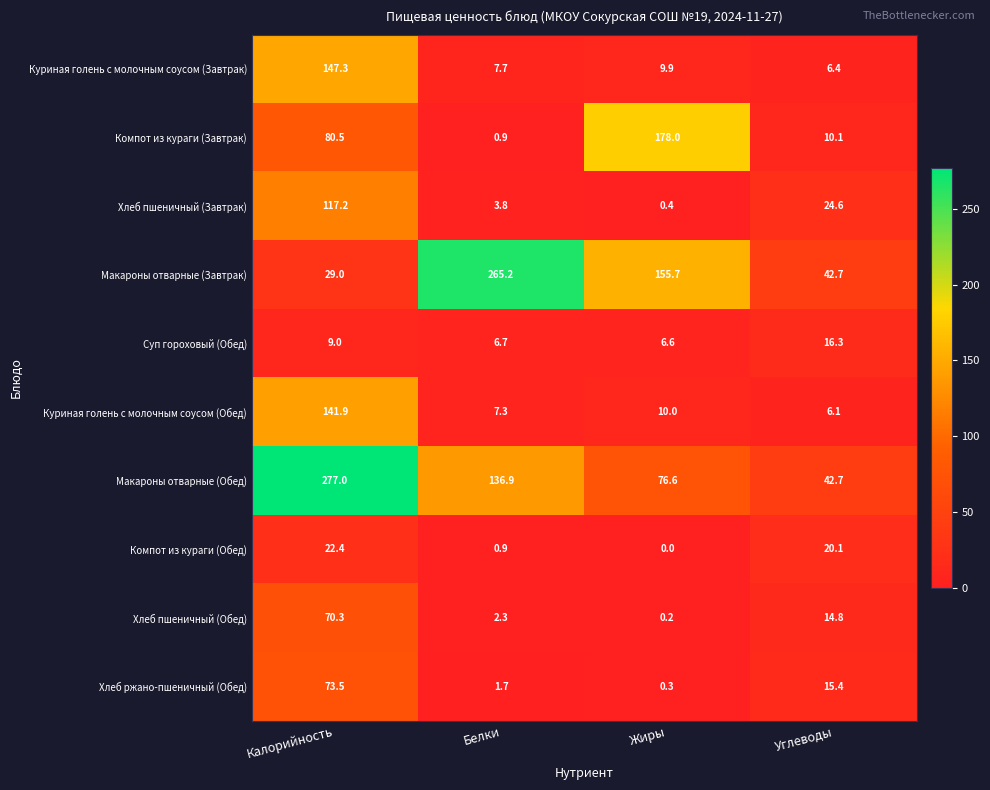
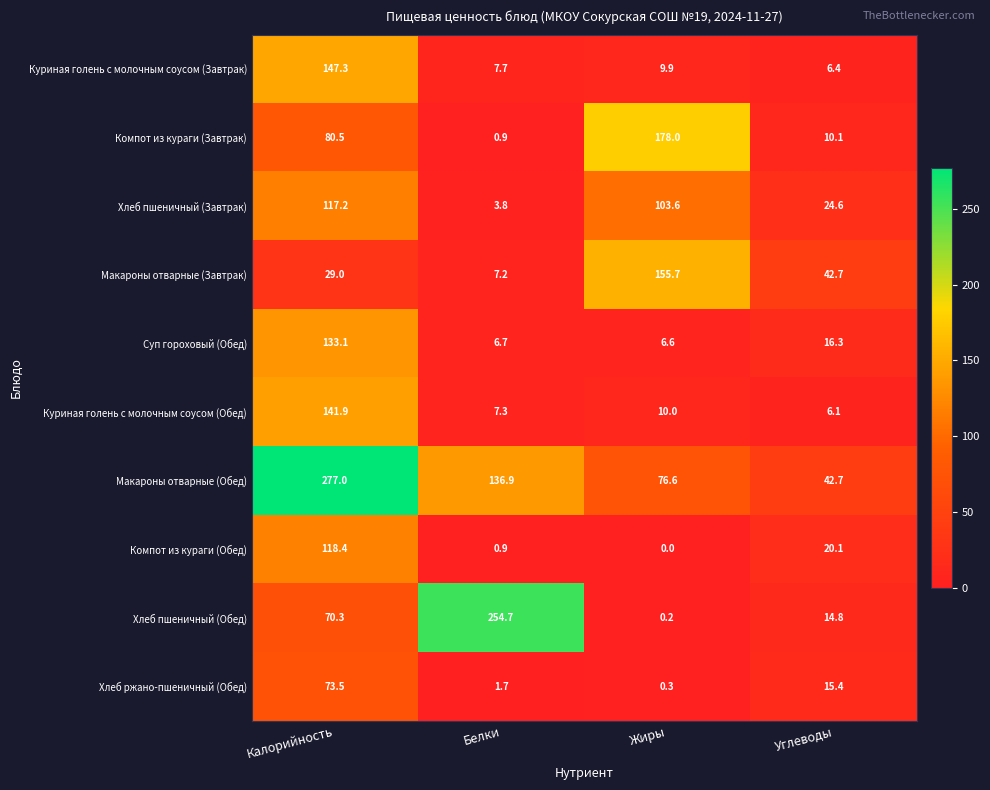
  {
    "Куриная голень с молочным соусом (Завтрак)": {
      "Калорийность": 147.3,
      "Белки": 7.7,
      "Жиры": 9.9,
      "Углеводы": 6.4
    },
    "Компот из кураги (Завтрак)": {
      "Калорийность": 80.5,
      "Белки": 0.9,
      "Жиры": 178.0,
      "Углеводы": 10.1
    },
    "Хлеб пшеничный (Завтрак)": {
      "Калорийность": 117.2,
      "Белки": 3.8,
-     "Жиры": 0.4,
+     "Жиры": 103.6,
      "Углеводы": 24.6
    },
    "Макароны отварные (Завтрак)": {
      "Калорийность": 29.0,
-     "Белки": 265.2,
+     "Белки": 7.2,
      "Жиры": 155.7,
      "Углеводы": 42.7
    },
    "Суп гороховый (Обед)": {
-     "Калорийность": 9.0,
+     "Калорийность": 133.1,
      "Белки": 6.7,
      "Жиры": 6.6,
      "Углеводы": 16.3
    },
    "Куриная голень с молочным соусом (Обед)": {
      "Калорийность": 141.9,
      "Белки": 7.3,
      "Жиры": 10.0,
      "Углеводы": 6.1
    },
    "Макароны отварные (Обед)": {
      "Калорийность": 277.0,
      "Белки": 136.9,
      "Жиры": 76.6,
      "Углеводы": 42.7
    },
    "Компот из кураги (Обед)": {
-     "Калорийность": 22.4,
+     "Калорийность": 118.4,
      "Белки": 0.9,
      "Жиры": 0.0,
      "Углеводы": 20.1
    },
    "Хлеб пшеничный (Обед)": {
      "Калорийность": 70.3,
-     "Белки": 2.3,
+     "Белки": 254.7,
      "Жиры": 0.2,
      "Углеводы": 14.8
    },
    "Хлеб ржано-пшеничный (Обед)": {
      "Калорийность": 73.5,
      "Белки": 1.7,
      "Жиры": 0.3,
      "Углеводы": 15.4
    }
  }
